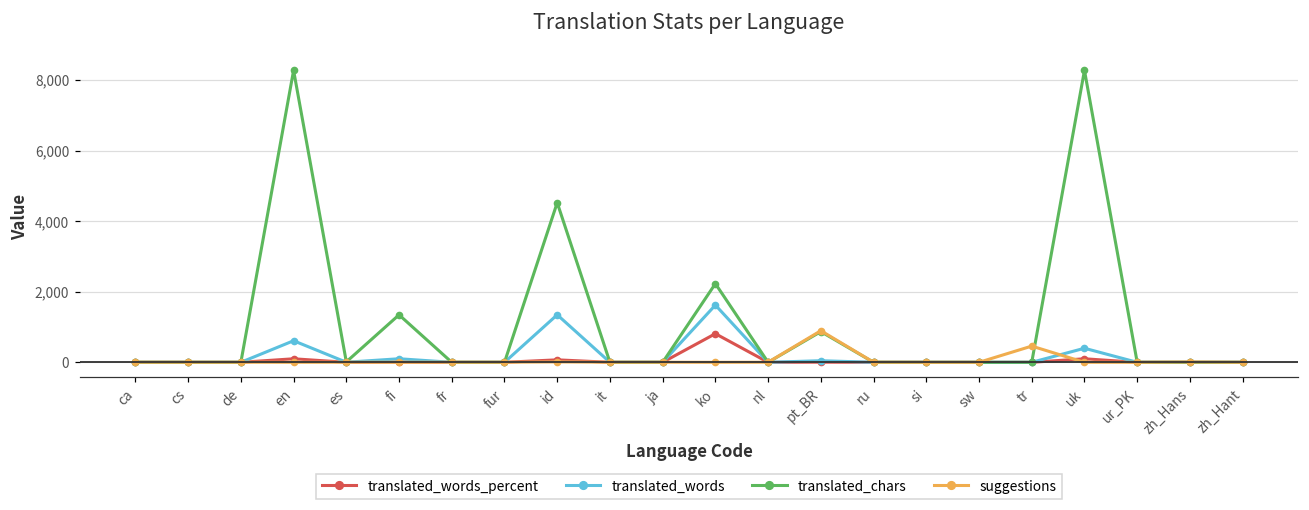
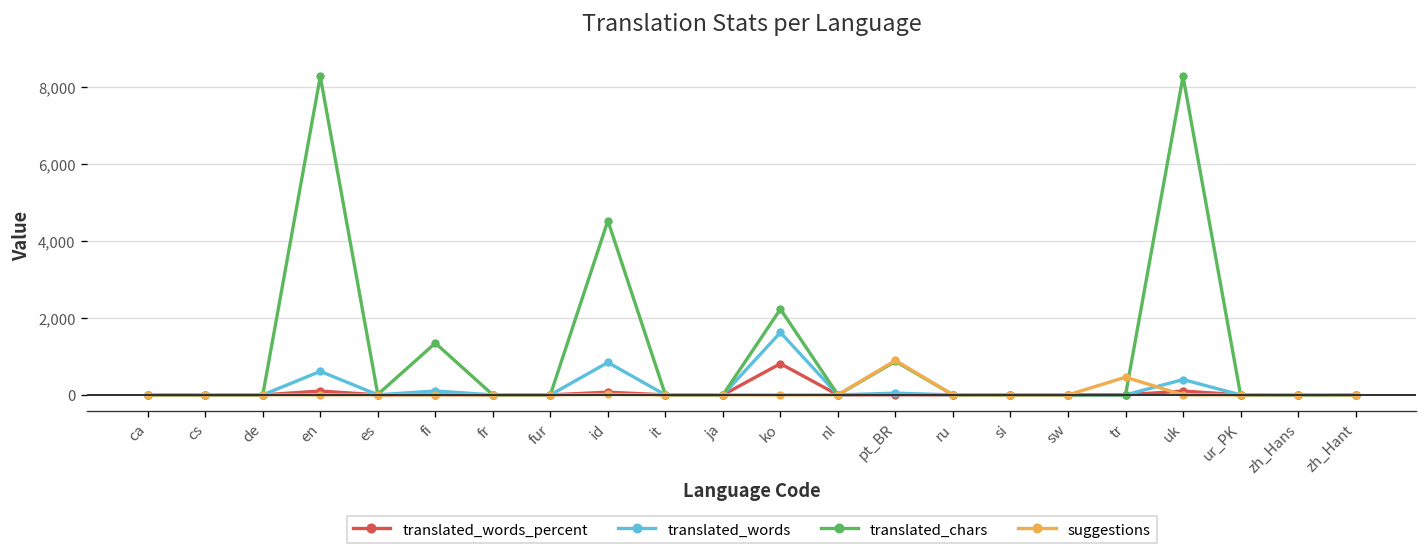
  {
    "translated_words_percent": {
      "en": "100",
      "ko": "800",
      "uk": "100"
    },
    "translated_words": {
      "en": "600",
      "fi": "100",
-     "id": "1,300",
+     "id": "800",
      "ko": "1,600",
      "uk": "400"
    },
    "translated_chars": {
      "en": "8,300",
      "fi": "1,300",
      "id": "4,500",
      "ko": "2,200",
      "uk": "8,300"
    },
    "suggestions": {
      "en": "0",
      "ko": "0",
      "tr": "500",
      "uk": "0"
    }
  }
